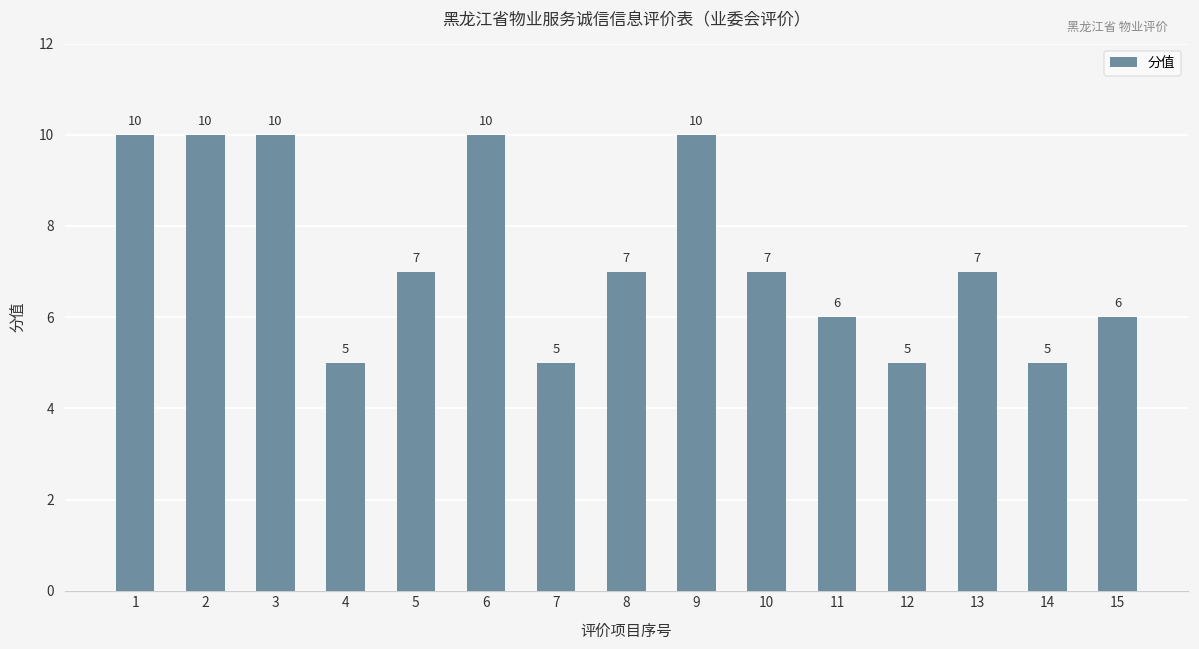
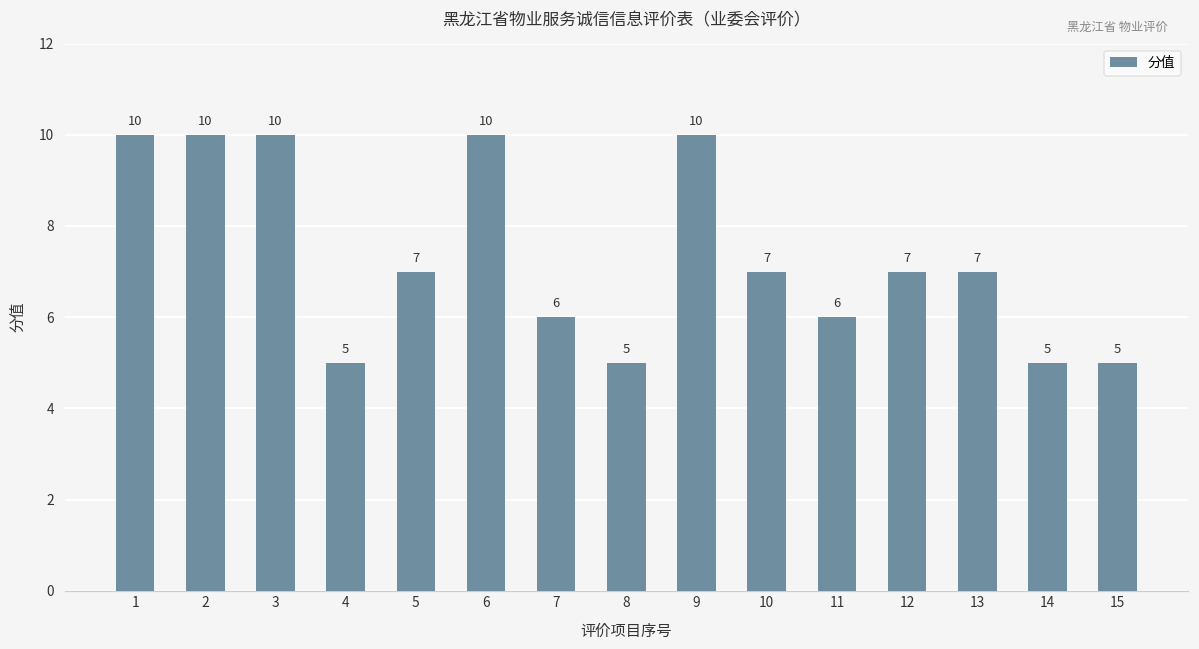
  {
    "1": 10,
    "2": 10,
    "3": 10,
    "4": 5,
    "5": 7,
    "6": 10,
-   "7": 5,
-   "8": 7,
+   "7": 6,
+   "8": 5,
    "9": 10,
    "10": 7,
    "11": 6,
-   "12": 5,
+   "12": 7,
    "13": 7,
    "14": 5,
-   "15": 6
+   "15": 5
  }
